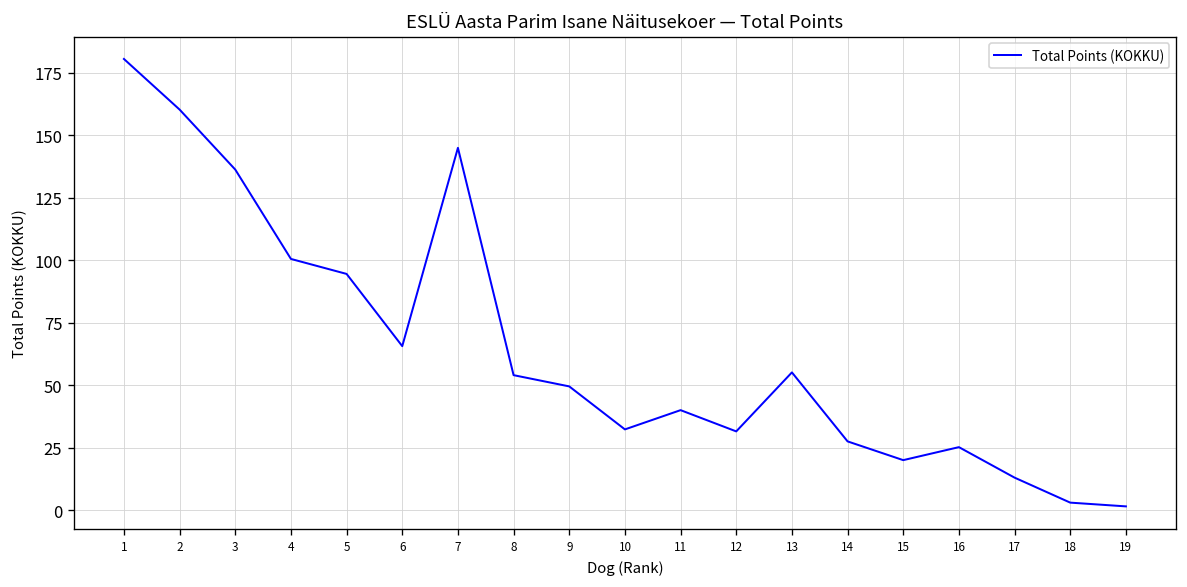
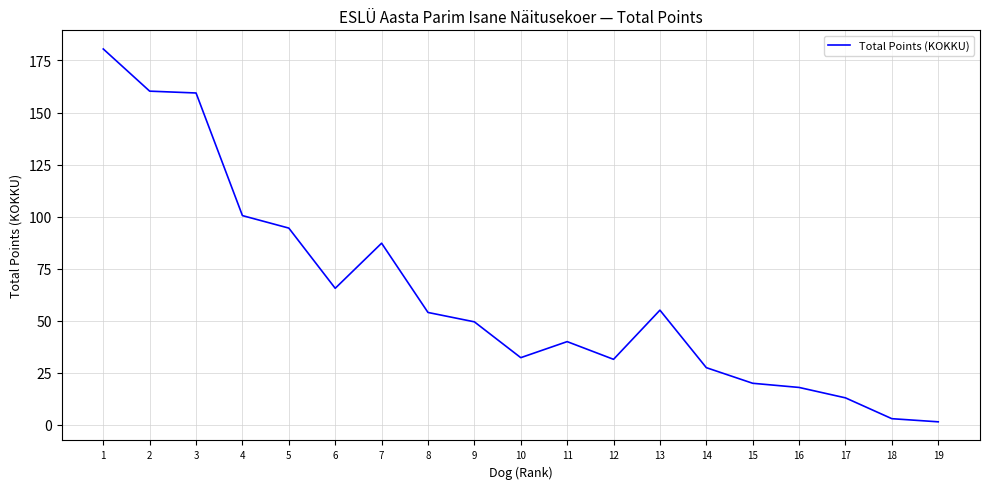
  {
    "1": 181,
    "2": 160,
-   "3": 136,
+   "3": 159,
    "4": 101,
    "5": 95,
    "6": 66,
-   "7": 145,
+   "7": 87,
    "8": 54,
    "9": 50,
    "10": 32,
    "11": 40,
    "12": 32,
    "13": 55,
    "14": 28,
    "15": 20,
-   "16": 25,
+   "16": 18,
    "17": 13,
    "18": 3,
    "19": 2
  }
